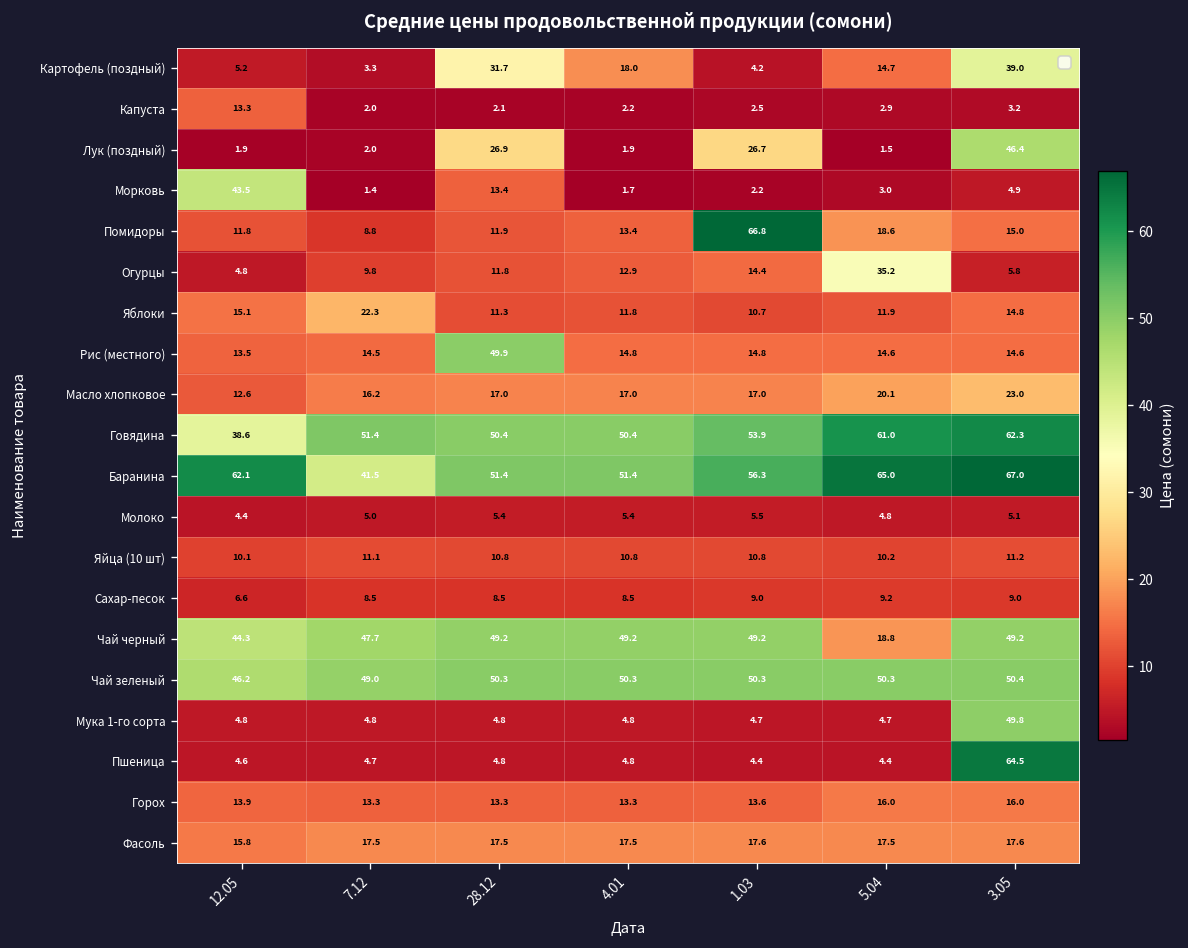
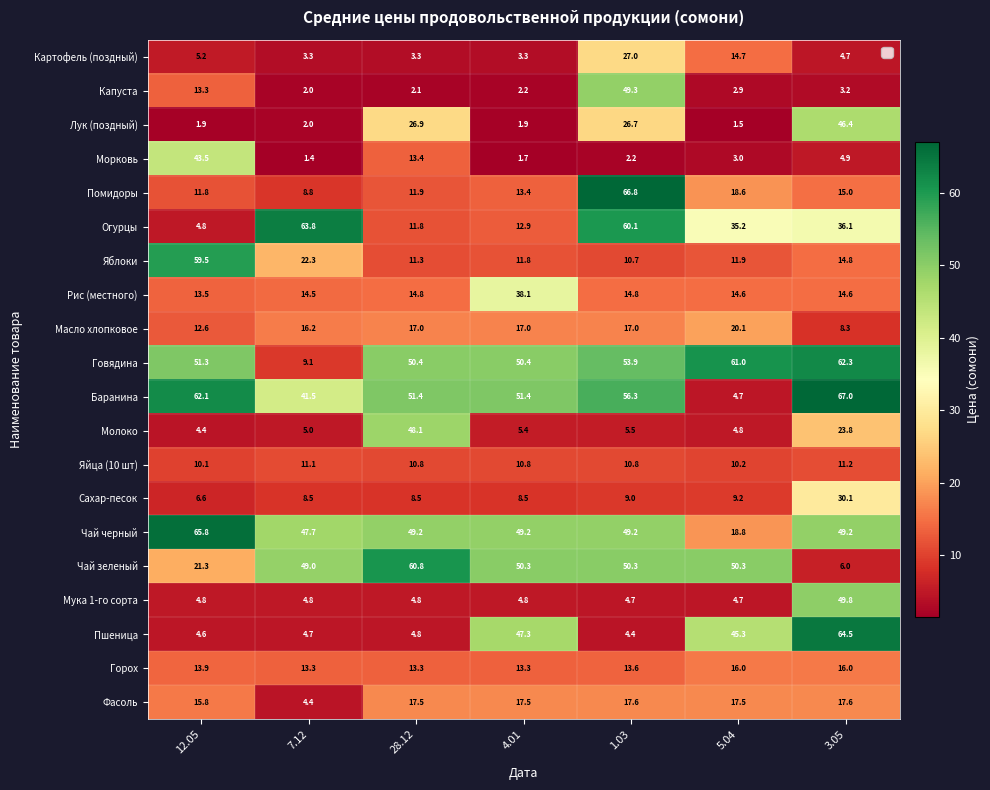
  {
    "Картофель (поздный)": {
      "12.05": 5.2,
      "7.12": 3.3,
-     "28.12": 31.7,
-     "4.01": 18.0,
-     "1.03": 4.2,
+     "28.12": 3.3,
+     "4.01": 3.3,
+     "1.03": 27.0,
      "5.04": 14.7,
-     "3.05": 39.0
+     "3.05": 4.7
    },
    "Капуста": {
      "12.05": 13.3,
      "7.12": 2.0,
      "28.12": 2.1,
      "4.01": 2.2,
-     "1.03": 2.5,
+     "1.03": 49.3,
      "5.04": 2.9,
      "3.05": 3.2
    },
    "Лук (поздный)": {
      "12.05": 1.9,
      "7.12": 2.0,
      "28.12": 26.9,
      "4.01": 1.9,
      "1.03": 26.7,
      "5.04": 1.5,
      "3.05": 46.4
    },
    "Морковь": {
      "12.05": 43.5,
      "7.12": 1.4,
      "28.12": 13.4,
      "4.01": 1.7,
      "1.03": 2.2,
      "5.04": 3.0,
      "3.05": 4.9
    },
    "Помидоры": {
      "12.05": 11.8,
      "7.12": 8.8,
      "28.12": 11.9,
      "4.01": 13.4,
      "1.03": 66.8,
      "5.04": 18.6,
      "3.05": 15.0
    },
    "Огурцы": {
      "12.05": 4.8,
-     "7.12": 9.8,
+     "7.12": 63.8,
      "28.12": 11.8,
      "4.01": 12.9,
-     "1.03": 14.4,
+     "1.03": 60.1,
      "5.04": 35.2,
-     "3.05": 5.8
+     "3.05": 36.1
    },
    "Яблоки": {
-     "12.05": 15.1,
+     "12.05": 59.5,
      "7.12": 22.3,
      "28.12": 11.3,
      "4.01": 11.8,
      "1.03": 10.7,
      "5.04": 11.9,
      "3.05": 14.8
    },
    "Рис (местного)": {
      "12.05": 13.5,
      "7.12": 14.5,
-     "28.12": 49.9,
-     "4.01": 14.8,
+     "28.12": 14.8,
+     "4.01": 38.1,
      "1.03": 14.8,
      "5.04": 14.6,
      "3.05": 14.6
    },
    "Масло хлопковое": {
      "12.05": 12.6,
      "7.12": 16.2,
      "28.12": 17.0,
      "4.01": 17.0,
      "1.03": 17.0,
      "5.04": 20.1,
-     "3.05": 23.0
+     "3.05": 8.3
    },
    "Говядина": {
-     "12.05": 38.6,
-     "7.12": 51.4,
+     "12.05": 51.3,
+     "7.12": 9.1,
      "28.12": 50.4,
      "4.01": 50.4,
      "1.03": 53.9,
      "5.04": 61.0,
      "3.05": 62.3
    },
    "Баранина": {
      "12.05": 62.1,
      "7.12": 41.5,
      "28.12": 51.4,
      "4.01": 51.4,
      "1.03": 56.3,
-     "5.04": 65.0,
+     "5.04": 4.7,
      "3.05": 67.0
    },
    "Молоко": {
      "12.05": 4.4,
      "7.12": 5.0,
-     "28.12": 5.4,
+     "28.12": 48.1,
      "4.01": 5.4,
      "1.03": 5.5,
      "5.04": 4.8,
-     "3.05": 5.1
+     "3.05": 23.8
    },
    "Яйца (10 шт)": {
      "12.05": 10.1,
      "7.12": 11.1,
      "28.12": 10.8,
      "4.01": 10.8,
      "1.03": 10.8,
      "5.04": 10.2,
      "3.05": 11.2
    },
    "Сахар-песок": {
      "12.05": 6.6,
      "7.12": 8.5,
      "28.12": 8.5,
      "4.01": 8.5,
      "1.03": 9.0,
      "5.04": 9.2,
-     "3.05": 9.0
+     "3.05": 30.1
    },
    "Чай черный": {
-     "12.05": 44.3,
+     "12.05": 65.8,
      "7.12": 47.7,
      "28.12": 49.2,
      "4.01": 49.2,
      "1.03": 49.2,
      "5.04": 18.8,
      "3.05": 49.2
    },
    "Чай зеленый": {
-     "12.05": 46.2,
+     "12.05": 21.3,
      "7.12": 49.0,
-     "28.12": 50.3,
+     "28.12": 60.8,
      "4.01": 50.3,
      "1.03": 50.3,
      "5.04": 50.3,
-     "3.05": 50.4
+     "3.05": 6.0
    },
    "Мука 1-го сорта": {
      "12.05": 4.8,
      "7.12": 4.8,
      "28.12": 4.8,
      "4.01": 4.8,
      "1.03": 4.7,
      "5.04": 4.7,
      "3.05": 49.8
    },
    "Пшеница": {
      "12.05": 4.6,
      "7.12": 4.7,
      "28.12": 4.8,
-     "4.01": 4.8,
+     "4.01": 47.3,
      "1.03": 4.4,
-     "5.04": 4.4,
+     "5.04": 45.3,
      "3.05": 64.5
    },
    "Горох": {
      "12.05": 13.9,
      "7.12": 13.3,
      "28.12": 13.3,
      "4.01": 13.3,
      "1.03": 13.6,
      "5.04": 16.0,
      "3.05": 16.0
    },
    "Фасоль": {
      "12.05": 15.8,
-     "7.12": 17.5,
+     "7.12": 4.4,
      "28.12": 17.5,
      "4.01": 17.5,
      "1.03": 17.6,
      "5.04": 17.5,
      "3.05": 17.6
    }
  }
